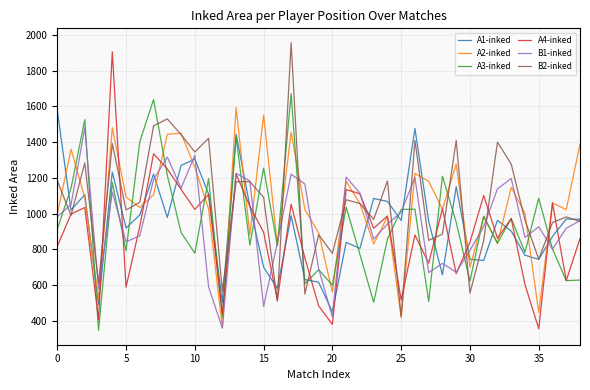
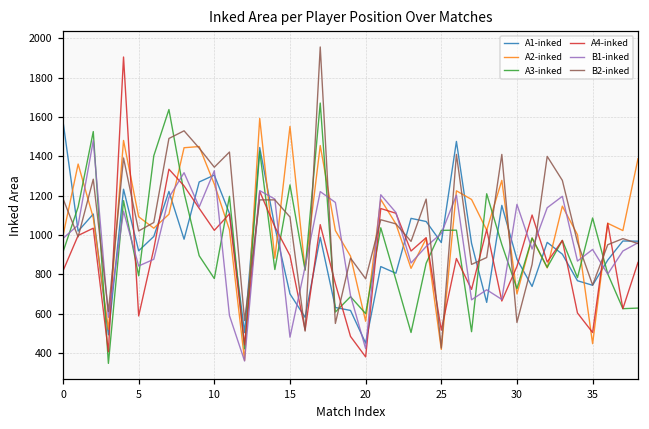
  {
    "A1-inked": {
      "0": 1580,
      "5": 920,
      "10": 1310,
      "15": 700,
      "20": 450,
      "25": 960,
-     "30": 750
+     "30": 880
    },
    "A2-inked": {
      "5": 1090,
      "10": 1260,
      "15": 1550,
      "20": 560,
      "30": 700,
      "35": 450
    },
    "A3-inked": {
      "0": 910,
      "5": 790,
      "10": 780,
      "15": 1260,
      "20": 600,
      "25": 1020,
-     "30": 620,
+     "30": 730,
      "35": 1090
    },
    "A4-inked": {
      "0": 820,
      "5": 590,
      "10": 1020,
      "15": 900,
      "20": 380,
      "25": 520,
      "30": 840,
-     "35": 360
+     "35": 510
    },
    "B1-inked": {
      "5": 840,
      "10": 1330,
      "15": 480,
      "20": 420,
      "25": 1010,
-     "30": 800,
+     "30": 1160,
      "35": 930
    },
    "B2-inked": {
      "0": 1190,
      "5": 1020,
      "10": 1350,
      "15": 1090,
      "20": 780,
      "30": 560
    }
  }
